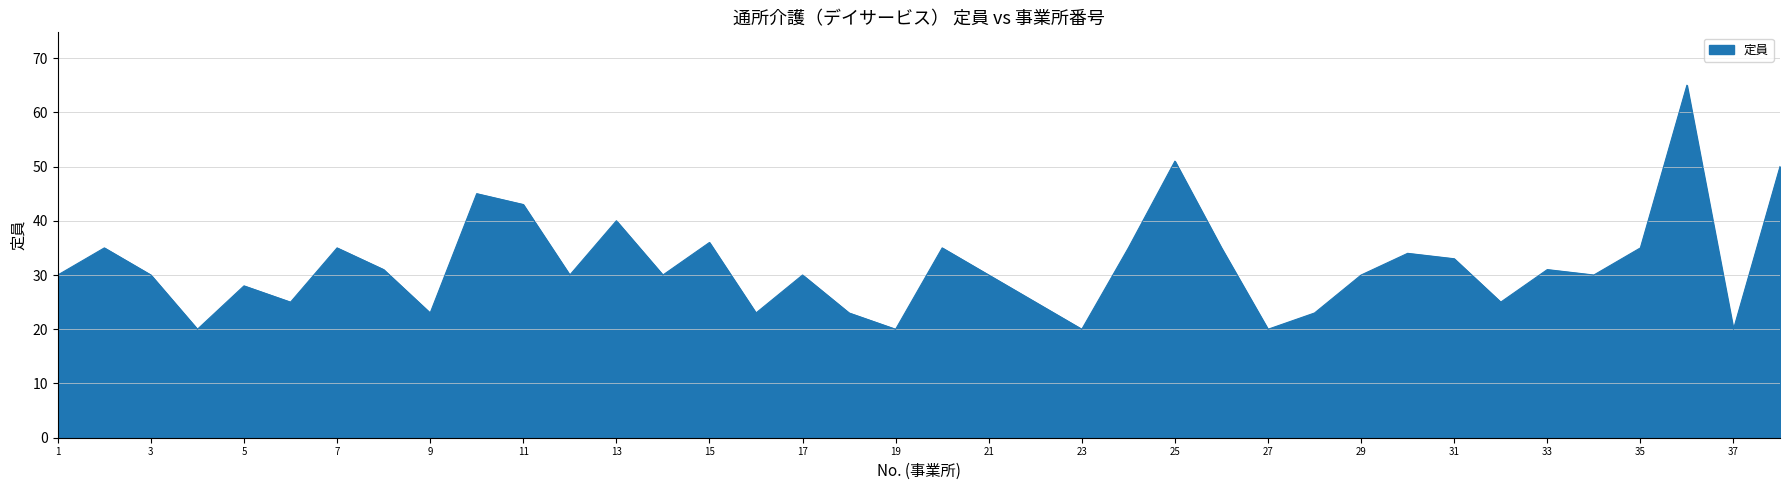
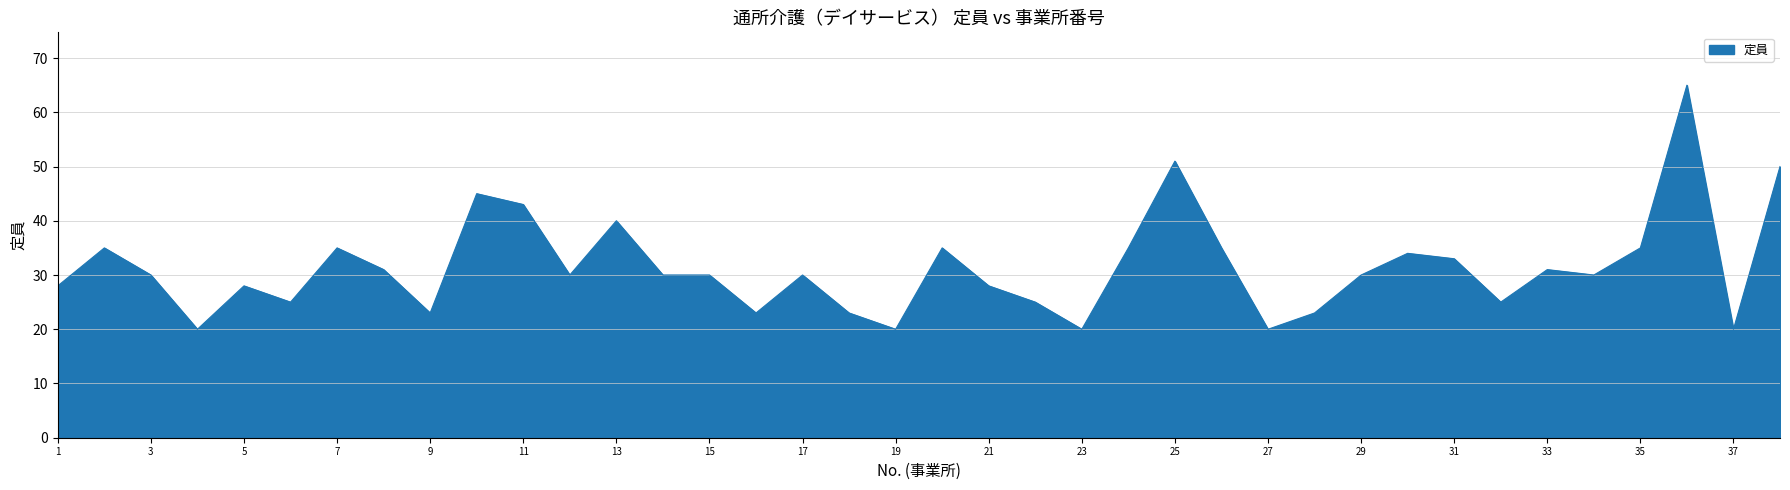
  {
-   "1": 30,
+   "1": 28,
    "3": 30,
    "5": 28,
    "7": 35,
    "9": 23,
    "11": 43,
    "13": 40,
-   "15": 36,
+   "15": 30,
    "17": 30,
    "19": 20,
-   "21": 30,
+   "21": 28,
    "23": 20,
    "25": 51,
    "27": 20,
    "29": 30,
    "31": 33,
    "33": 31,
    "35": 35,
    "37": 20
  }
